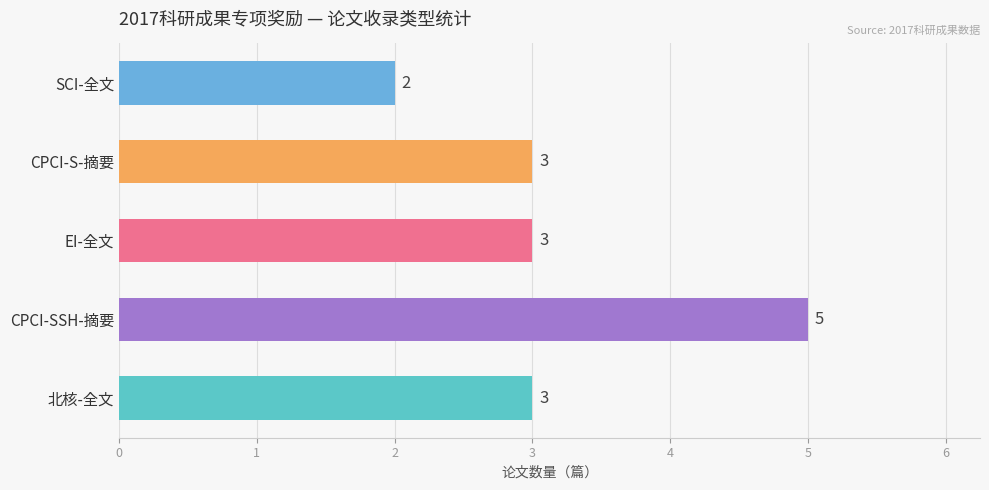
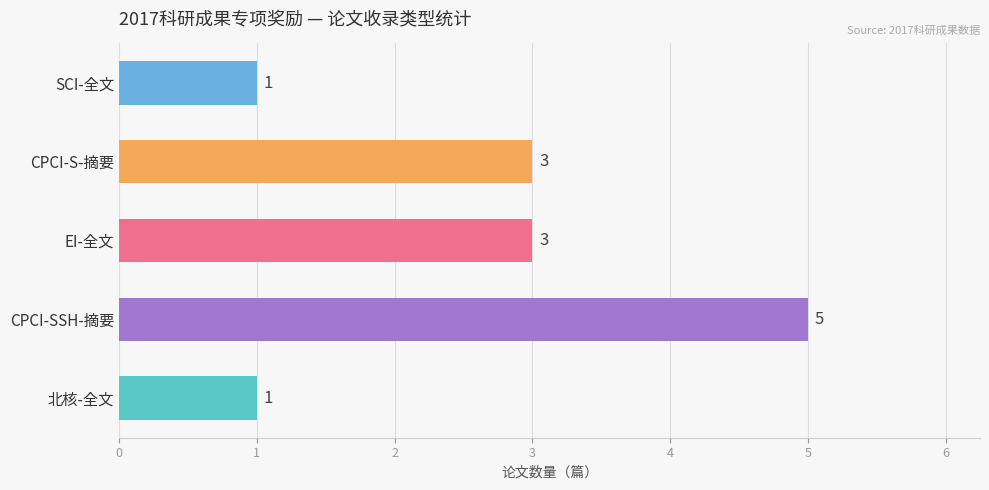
  {
-   "SCI-全文": 2,
+   "SCI-全文": 1,
    "CPCI-S-摘要": 3,
    "EI-全文": 3,
    "CPCI-SSH-摘要": 5,
-   "北核-全文": 3
+   "北核-全文": 1
  }
